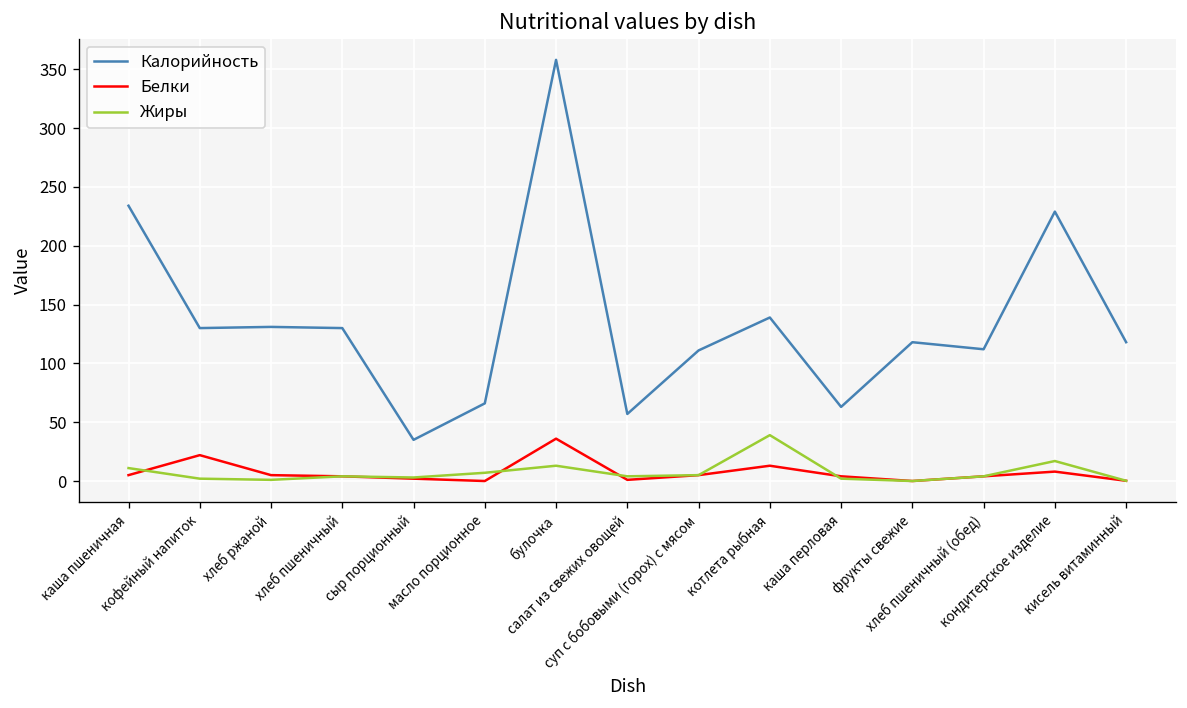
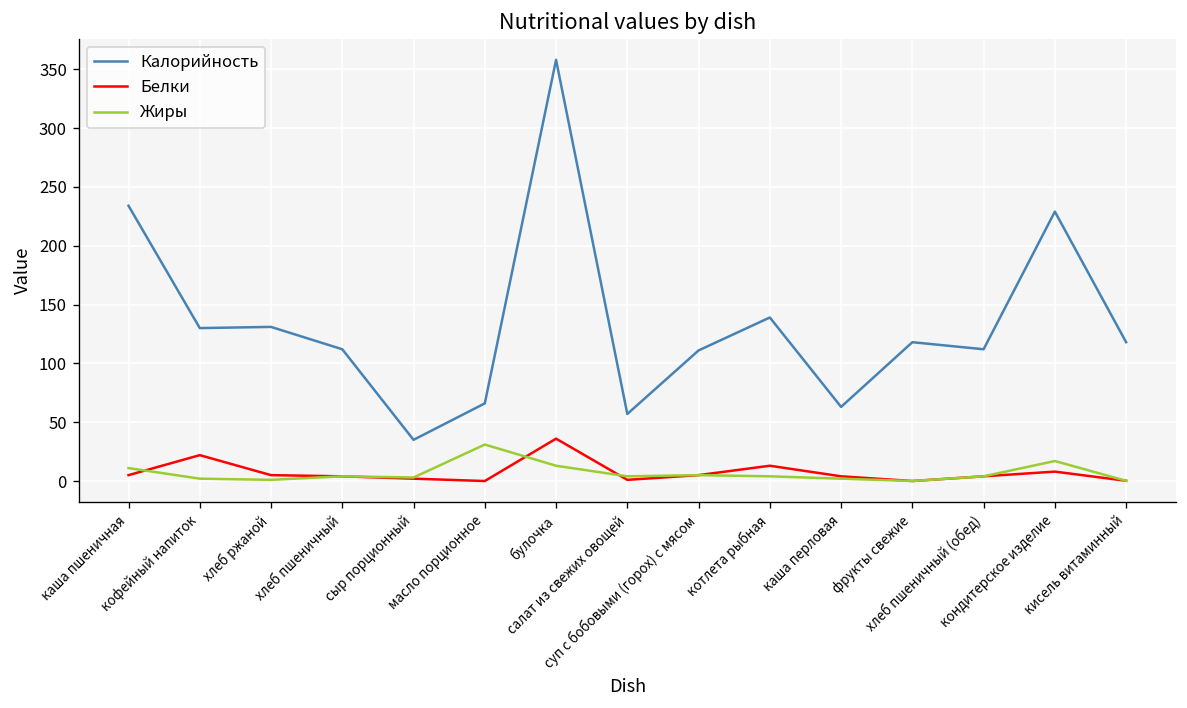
  {
    "Калорийность": {
      "каша пшеничная": 230,
      "кофейный напиток": 130,
      "хлеб ржаной": 130,
-     "хлеб пшеничный": 130,
+     "хлеб пшеничный": 110,
      "сыр порционный": 40,
      "масло порционное": 70,
      "булочка": 360,
      "салат из свежих овощей": 60,
      "суп с бобовыми (горох) с мясом": 110,
      "котлета рыбная": 140,
      "каша перловая": 60,
      "фрукты свежие": 120,
      "хлеб пшеничный (обед)": 110,
      "кондитерское изделие": 230,
      "кисель витаминный": 120
    },
    "Белки": {
      "каша пшеничная": 10,
      "кофейный напиток": 20,
      "хлеб ржаной": 10,
      "масло порционное": 0,
      "булочка": 40,
      "салат из свежих овощей": 0,
      "котлета рыбная": 10,
      "кондитерское изделие": 10
    },
    "Жиры": {
      "каша пшеничная": 10,
      "кофейный напиток": 0,
      "хлеб ржаной": 0,
-     "масло порционное": 10,
+     "масло порционное": 30,
      "булочка": 10,
      "салат из свежих овощей": 0,
-     "котлета рыбная": 40,
+     "котлета рыбная": 0,
      "кондитерское изделие": 20
    }
  }
